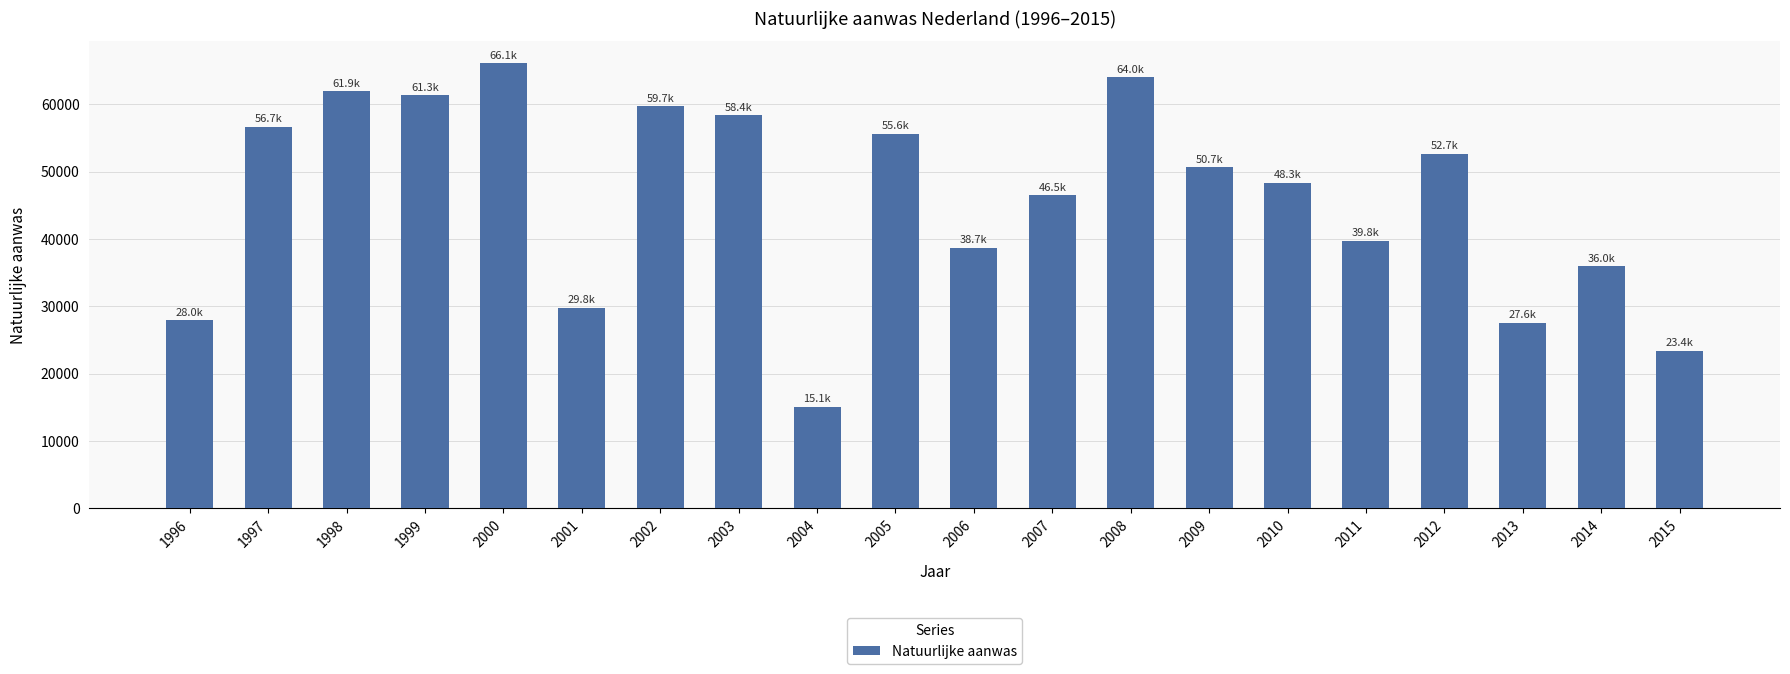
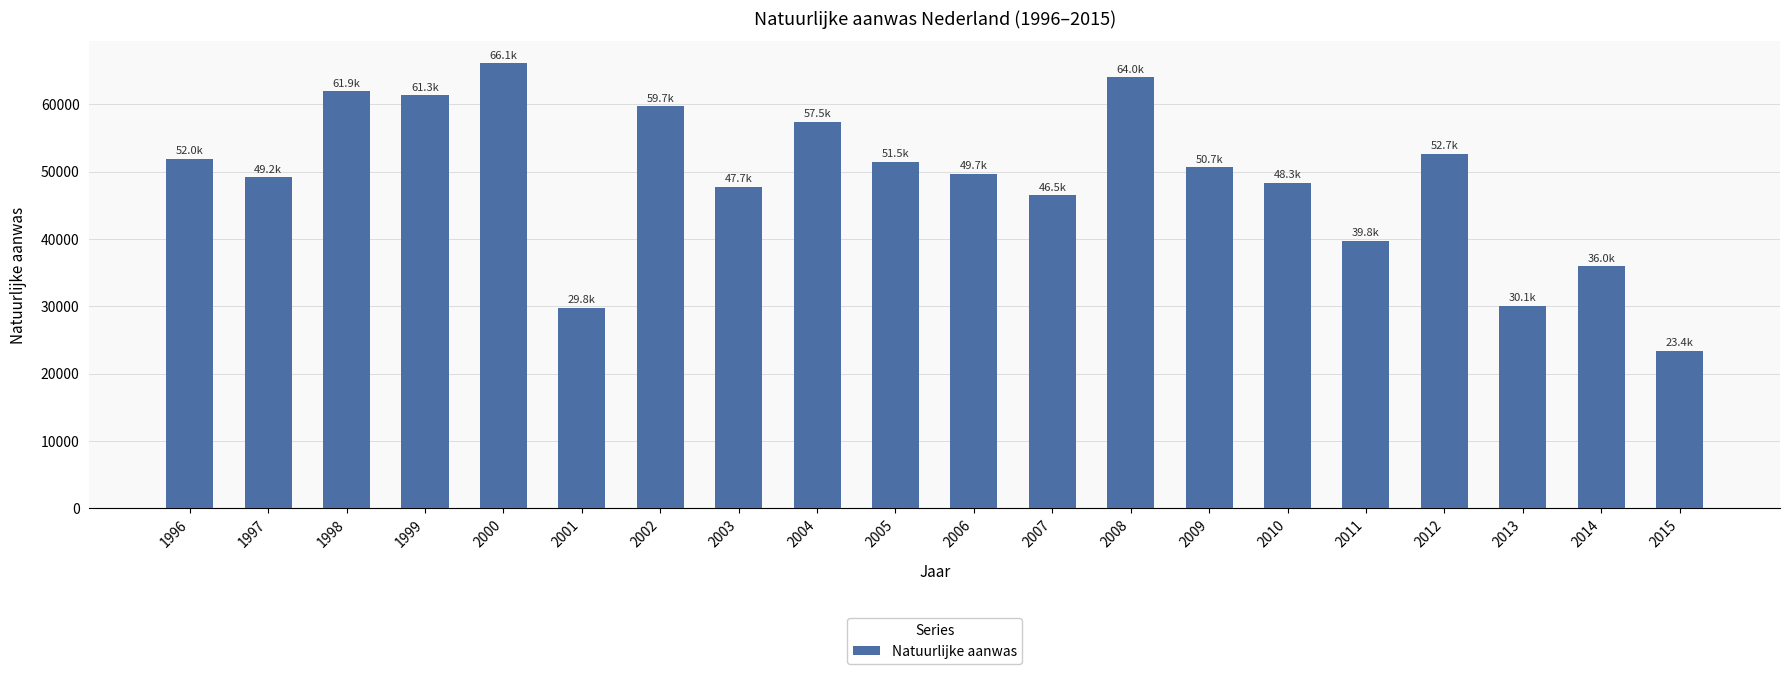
  {
-   "1996": "28.0k",
-   "1997": "56.7k",
+   "1996": "52.0k",
+   "1997": "49.2k",
    "1998": "61.9k",
    "1999": "61.3k",
    "2000": "66.1k",
    "2001": "29.8k",
    "2002": "59.7k",
-   "2003": "58.4k",
-   "2004": "15.1k",
-   "2005": "55.6k",
-   "2006": "38.7k",
+   "2003": "47.7k",
+   "2004": "57.5k",
+   "2005": "51.5k",
+   "2006": "49.7k",
    "2007": "46.5k",
    "2008": "64.0k",
    "2009": "50.7k",
    "2010": "48.3k",
    "2011": "39.8k",
    "2012": "52.7k",
-   "2013": "27.6k",
+   "2013": "30.1k",
    "2014": "36.0k",
    "2015": "23.4k"
  }
